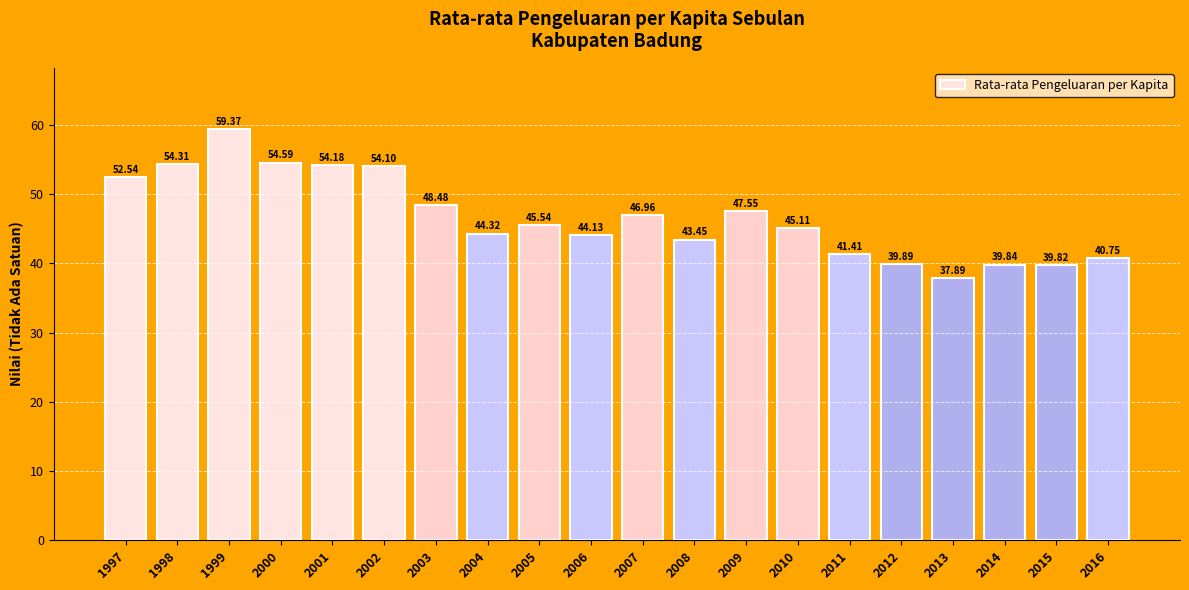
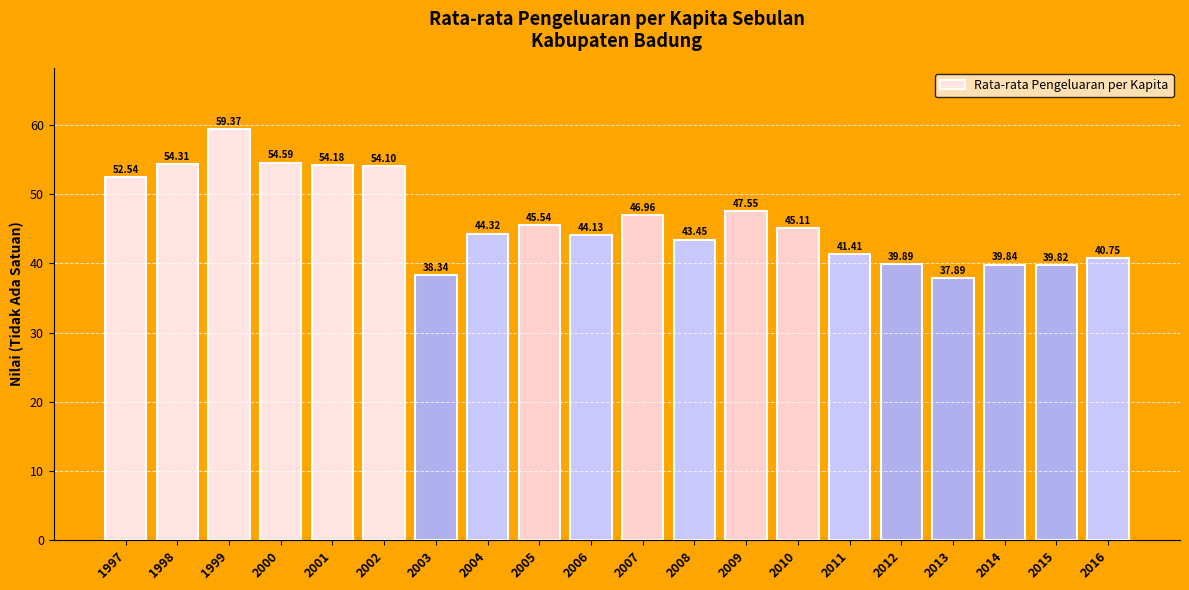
  {
    "1997": 52.54,
    "1998": 54.31,
    "1999": 59.37,
    "2000": 54.59,
    "2001": 54.18,
    "2002": 54.10,
-   "2003": 48.48,
+   "2003": 38.34,
    "2004": 44.32,
    "2005": 45.54,
    "2006": 44.13,
    "2007": 46.96,
    "2008": 43.45,
    "2009": 47.55,
    "2010": 45.11,
    "2011": 41.41,
    "2012": 39.89,
    "2013": 37.89,
    "2014": 39.84,
    "2015": 39.82,
    "2016": 40.75
  }
